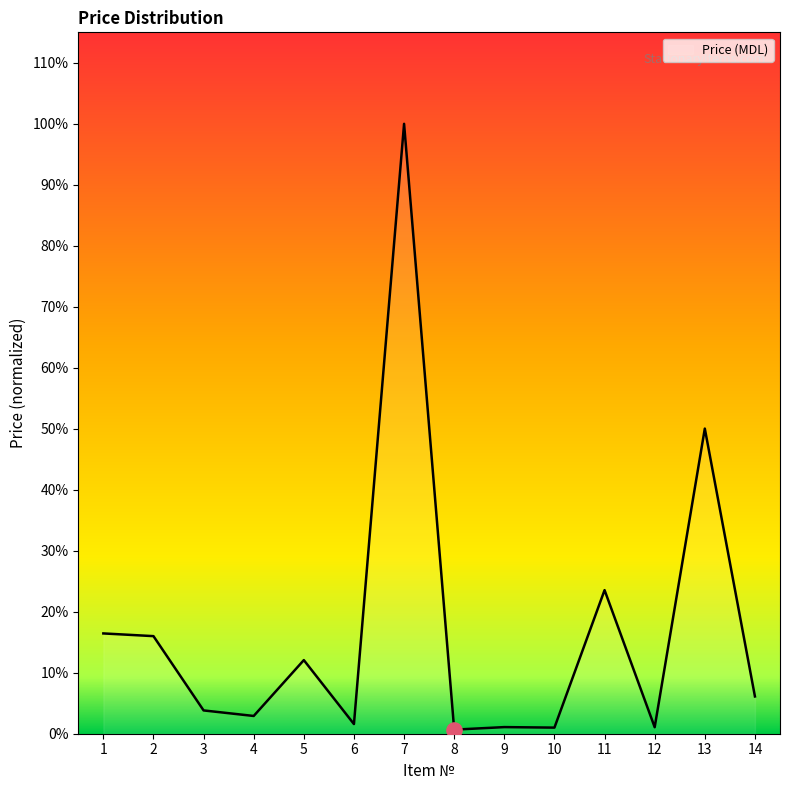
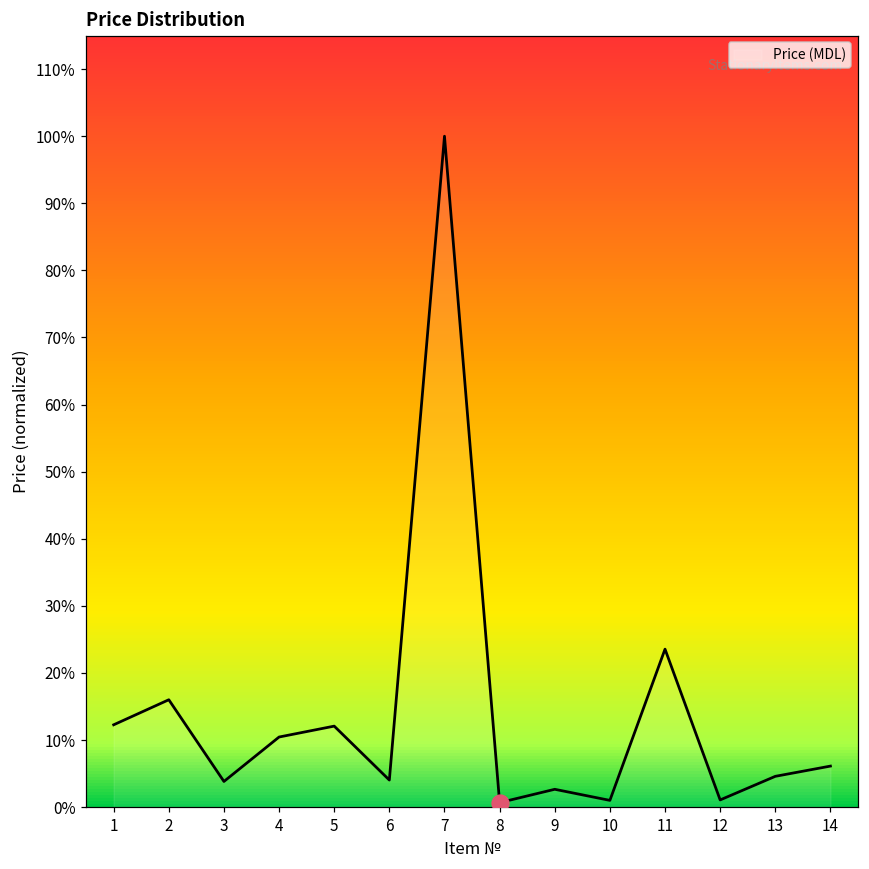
  {
    "Price (MDL)": {
-     "1": "16%",
+     "1": "12%",
      "2": "16%",
      "3": "4%",
-     "4": "3%",
+     "4": "10%",
      "5": "12%",
-     "6": "2%",
+     "6": "4%",
      "7": "100%",
-     "9": "1%",
+     "9": "3%",
      "10": "1%",
      "11": "24%",
      "12": "1%",
-     "13": "50%",
+     "13": "5%",
      "14": "6%"
    }
  }
